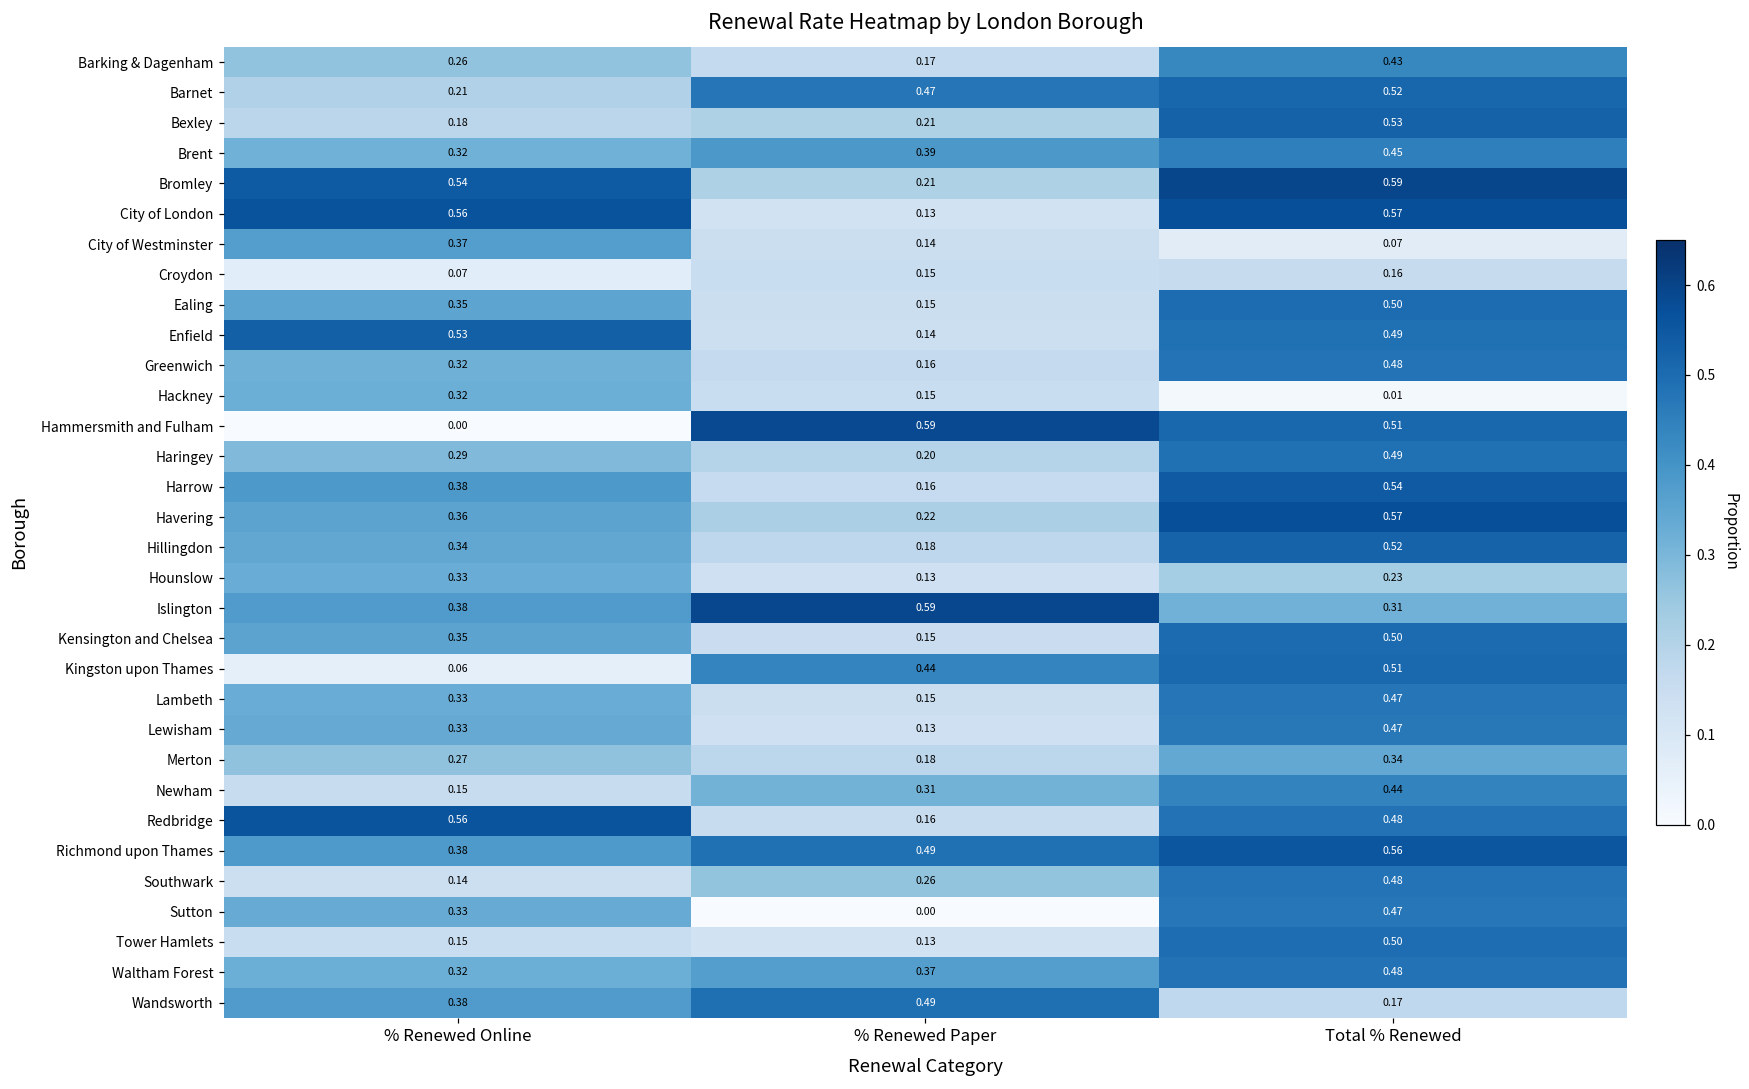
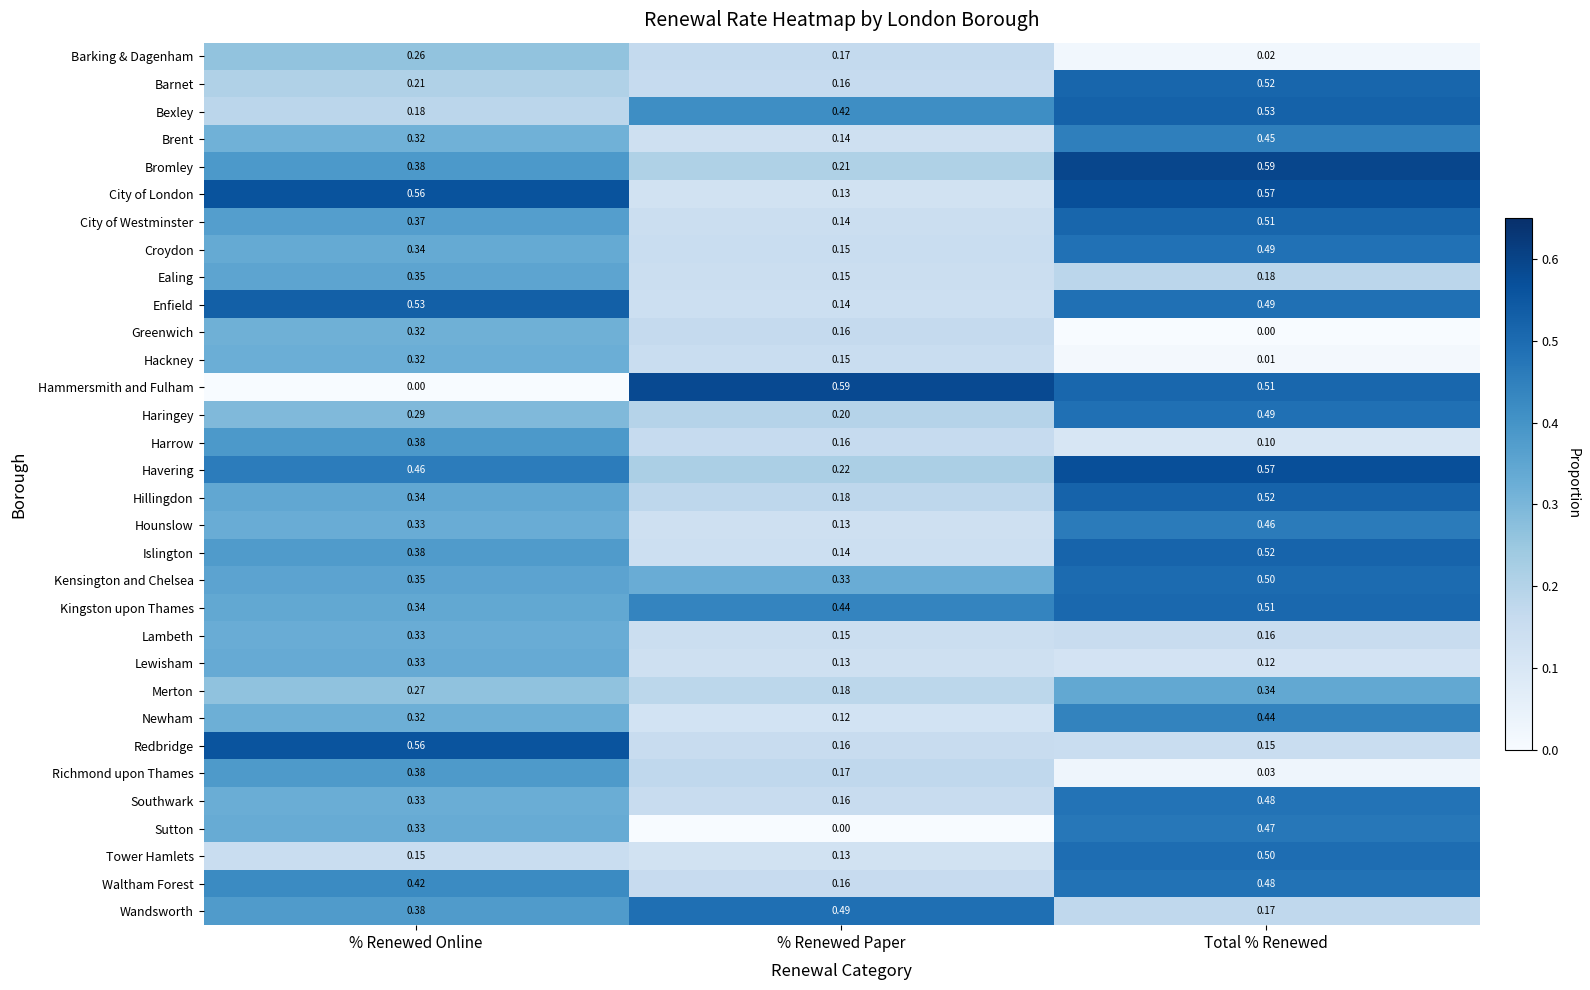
  {
    "Barking & Dagenham": {
      "% Renewed Online": 0.26,
      "% Renewed Paper": 0.17,
-     "Total % Renewed": 0.43
+     "Total % Renewed": 0.02
    },
    "Barnet": {
      "% Renewed Online": 0.21,
-     "% Renewed Paper": 0.47,
+     "% Renewed Paper": 0.16,
      "Total % Renewed": 0.52
    },
    "Bexley": {
      "% Renewed Online": 0.18,
-     "% Renewed Paper": 0.21,
+     "% Renewed Paper": 0.42,
      "Total % Renewed": 0.53
    },
    "Brent": {
      "% Renewed Online": 0.32,
-     "% Renewed Paper": 0.39,
+     "% Renewed Paper": 0.14,
      "Total % Renewed": 0.45
    },
    "Bromley": {
-     "% Renewed Online": 0.54,
+     "% Renewed Online": 0.38,
      "% Renewed Paper": 0.21,
      "Total % Renewed": 0.59
    },
    "City of London": {
      "% Renewed Online": 0.56,
      "% Renewed Paper": 0.13,
      "Total % Renewed": 0.57
    },
    "City of Westminster": {
      "% Renewed Online": 0.37,
      "% Renewed Paper": 0.14,
-     "Total % Renewed": 0.07
+     "Total % Renewed": 0.51
    },
    "Croydon": {
-     "% Renewed Online": 0.07,
+     "% Renewed Online": 0.34,
      "% Renewed Paper": 0.15,
-     "Total % Renewed": 0.16
+     "Total % Renewed": 0.49
    },
    "Ealing": {
      "% Renewed Online": 0.35,
      "% Renewed Paper": 0.15,
-     "Total % Renewed": 0.50
+     "Total % Renewed": 0.18
    },
    "Enfield": {
      "% Renewed Online": 0.53,
      "% Renewed Paper": 0.14,
      "Total % Renewed": 0.49
    },
    "Greenwich": {
      "% Renewed Online": 0.32,
      "% Renewed Paper": 0.16,
-     "Total % Renewed": 0.48
+     "Total % Renewed": 0.00
    },
    "Hackney": {
      "% Renewed Online": 0.32,
      "% Renewed Paper": 0.15,
      "Total % Renewed": 0.01
    },
    "Hammersmith and Fulham": {
      "% Renewed Online": 0.00,
      "% Renewed Paper": 0.59,
      "Total % Renewed": 0.51
    },
    "Haringey": {
      "% Renewed Online": 0.29,
      "% Renewed Paper": 0.20,
      "Total % Renewed": 0.49
    },
    "Harrow": {
      "% Renewed Online": 0.38,
      "% Renewed Paper": 0.16,
-     "Total % Renewed": 0.54
+     "Total % Renewed": 0.10
    },
    "Havering": {
-     "% Renewed Online": 0.36,
+     "% Renewed Online": 0.46,
      "% Renewed Paper": 0.22,
      "Total % Renewed": 0.57
    },
    "Hillingdon": {
      "% Renewed Online": 0.34,
      "% Renewed Paper": 0.18,
      "Total % Renewed": 0.52
    },
    "Hounslow": {
      "% Renewed Online": 0.33,
      "% Renewed Paper": 0.13,
-     "Total % Renewed": 0.23
+     "Total % Renewed": 0.46
    },
    "Islington": {
      "% Renewed Online": 0.38,
-     "% Renewed Paper": 0.59,
-     "Total % Renewed": 0.31
+     "% Renewed Paper": 0.14,
+     "Total % Renewed": 0.52
    },
    "Kensington and Chelsea": {
      "% Renewed Online": 0.35,
-     "% Renewed Paper": 0.15,
+     "% Renewed Paper": 0.33,
      "Total % Renewed": 0.50
    },
    "Kingston upon Thames": {
-     "% Renewed Online": 0.06,
+     "% Renewed Online": 0.34,
      "% Renewed Paper": 0.44,
      "Total % Renewed": 0.51
    },
    "Lambeth": {
      "% Renewed Online": 0.33,
      "% Renewed Paper": 0.15,
-     "Total % Renewed": 0.47
+     "Total % Renewed": 0.16
    },
    "Lewisham": {
      "% Renewed Online": 0.33,
      "% Renewed Paper": 0.13,
-     "Total % Renewed": 0.47
+     "Total % Renewed": 0.12
    },
    "Merton": {
      "% Renewed Online": 0.27,
      "% Renewed Paper": 0.18,
      "Total % Renewed": 0.34
    },
    "Newham": {
-     "% Renewed Online": 0.15,
-     "% Renewed Paper": 0.31,
+     "% Renewed Online": 0.32,
+     "% Renewed Paper": 0.12,
      "Total % Renewed": 0.44
    },
    "Redbridge": {
      "% Renewed Online": 0.56,
      "% Renewed Paper": 0.16,
-     "Total % Renewed": 0.48
+     "Total % Renewed": 0.15
    },
    "Richmond upon Thames": {
      "% Renewed Online": 0.38,
-     "% Renewed Paper": 0.49,
-     "Total % Renewed": 0.56
+     "% Renewed Paper": 0.17,
+     "Total % Renewed": 0.03
    },
    "Southwark": {
-     "% Renewed Online": 0.14,
-     "% Renewed Paper": 0.26,
+     "% Renewed Online": 0.33,
+     "% Renewed Paper": 0.16,
      "Total % Renewed": 0.48
    },
    "Sutton": {
      "% Renewed Online": 0.33,
      "% Renewed Paper": 0.00,
      "Total % Renewed": 0.47
    },
    "Tower Hamlets": {
      "% Renewed Online": 0.15,
      "% Renewed Paper": 0.13,
      "Total % Renewed": 0.50
    },
    "Waltham Forest": {
-     "% Renewed Online": 0.32,
-     "% Renewed Paper": 0.37,
+     "% Renewed Online": 0.42,
+     "% Renewed Paper": 0.16,
      "Total % Renewed": 0.48
    },
    "Wandsworth": {
      "% Renewed Online": 0.38,
      "% Renewed Paper": 0.49,
      "Total % Renewed": 0.17
    }
  }
